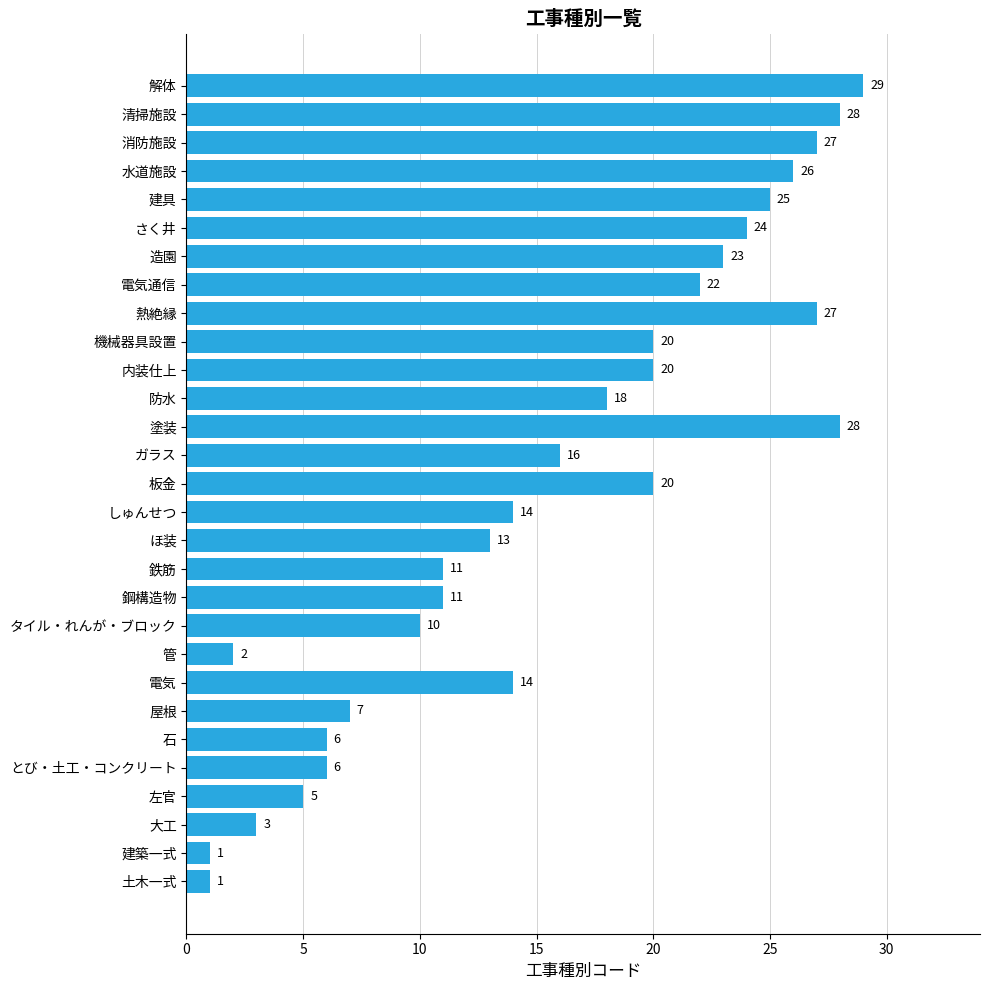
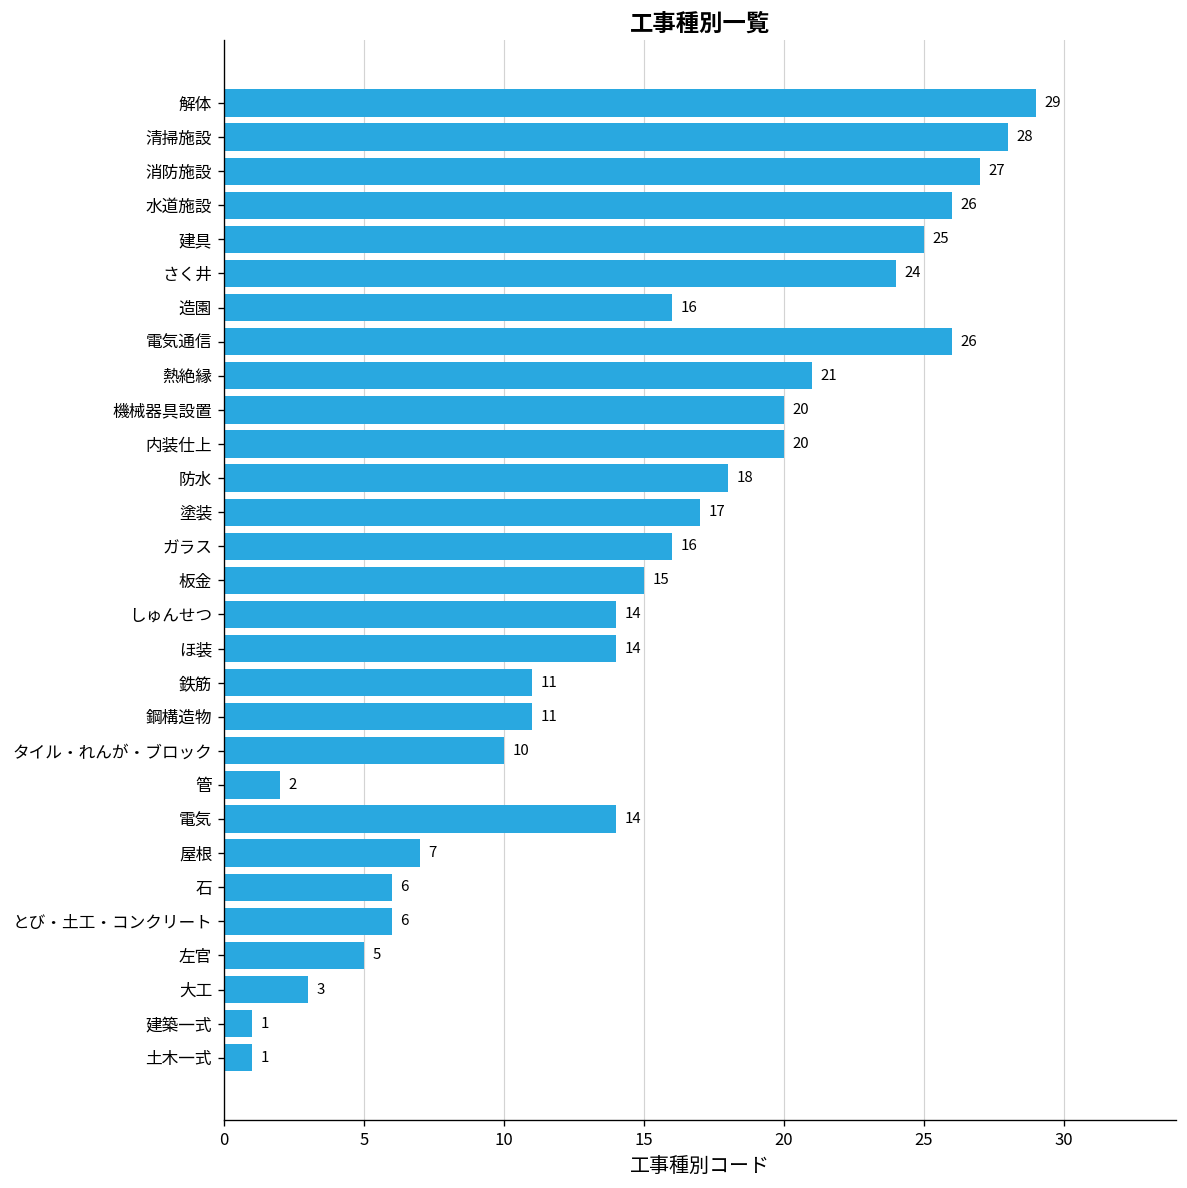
  {
    "解体": 29,
    "清掃施設": 28,
    "消防施設": 27,
    "水道施設": 26,
    "建具": 25,
    "さく井": 24,
-   "造園": 23,
-   "電気通信": 22,
-   "熱絶縁": 27,
+   "造園": 16,
+   "電気通信": 26,
+   "熱絶縁": 21,
    "機械器具設置": 20,
    "内装仕上": 20,
    "防水": 18,
-   "塗装": 28,
+   "塗装": 17,
    "ガラス": 16,
-   "板金": 20,
+   "板金": 15,
    "しゅんせつ": 14,
-   "ほ装": 13,
+   "ほ装": 14,
    "鉄筋": 11,
    "鋼構造物": 11,
    "タイル・れんが・ブロック": 10,
    "管": 2,
    "電気": 14,
    "屋根": 7,
    "石": 6,
    "とび・土工・コンクリート": 6,
    "左官": 5,
    "大工": 3,
    "建築一式": 1,
    "土木一式": 1
  }
